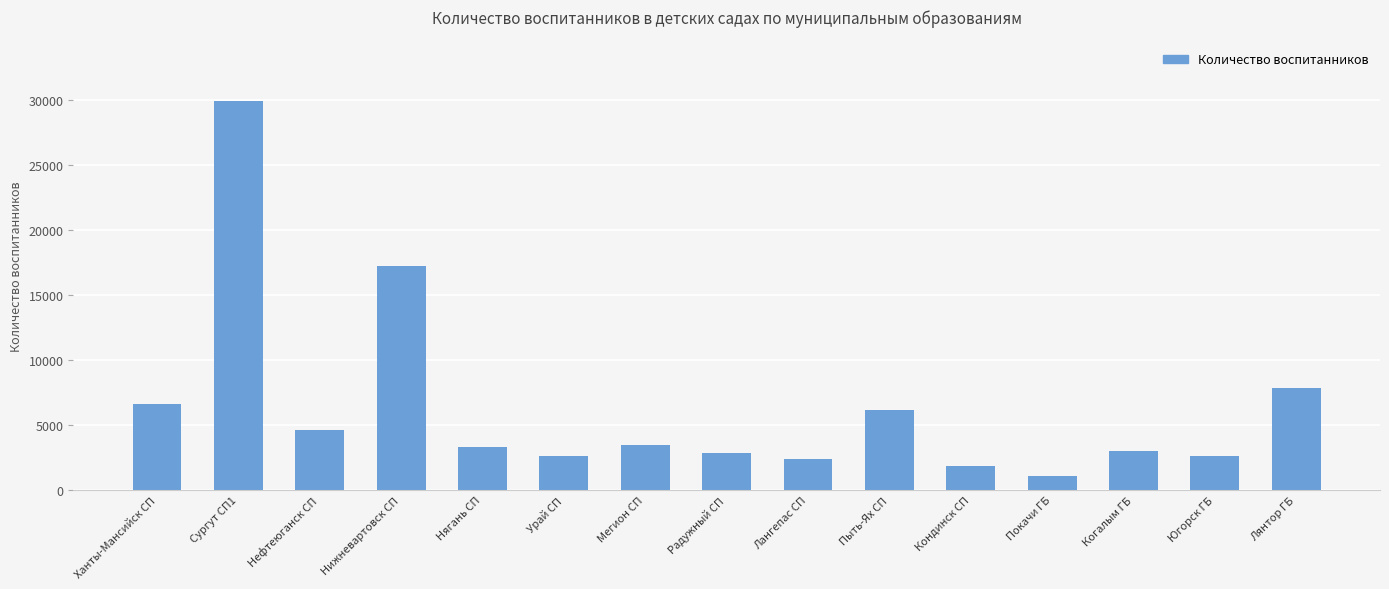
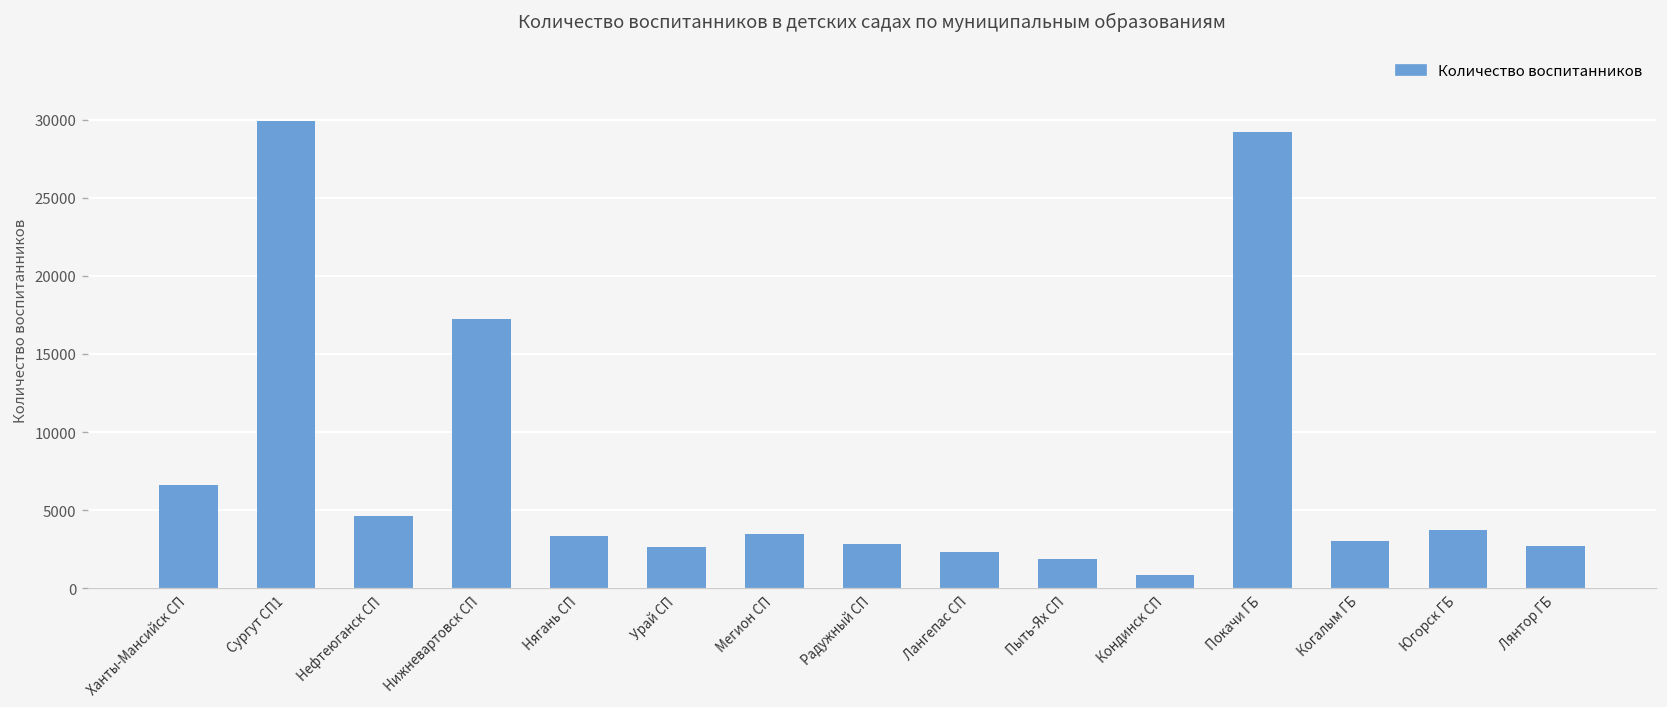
  {
    "Ханты-Мансийск СП": 6600,
    "Сургут СП1": 29900,
    "Нефтеюганск СП": 4600,
    "Нижневартовск СП": 17300,
    "Нягань СП": 3300,
    "Урай СП": 2600,
    "Мегион СП": 3500,
    "Радужный СП": 2800,
    "Лангепас СП": 2300,
-   "Пыть-Ях СП": 6200,
-   "Кондинск СП": 1900,
-   "Покачи ГБ": 1100,
+   "Пыть-Ях СП": 1900,
+   "Кондинск СП": 900,
+   "Покачи ГБ": 29200,
    "Когалым ГБ": 3000,
-   "Югорск ГБ": 2600,
-   "Лянтор ГБ": 7800
+   "Югорск ГБ": 3700,
+   "Лянтор ГБ": 2700
  }
